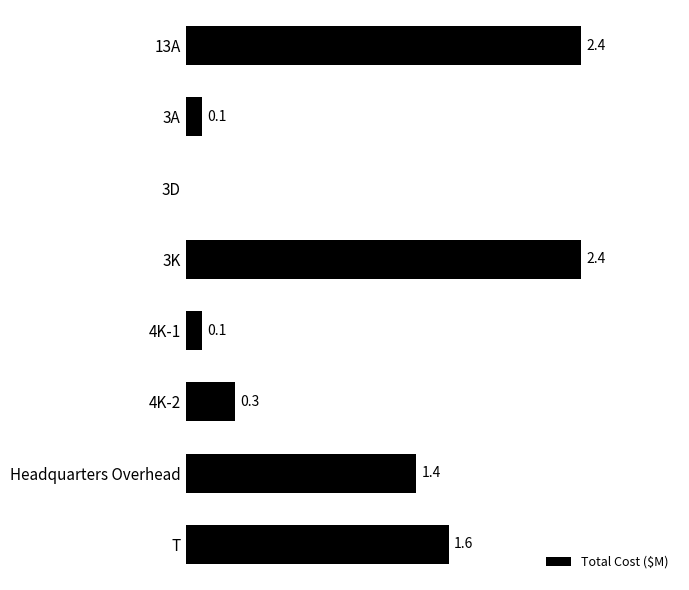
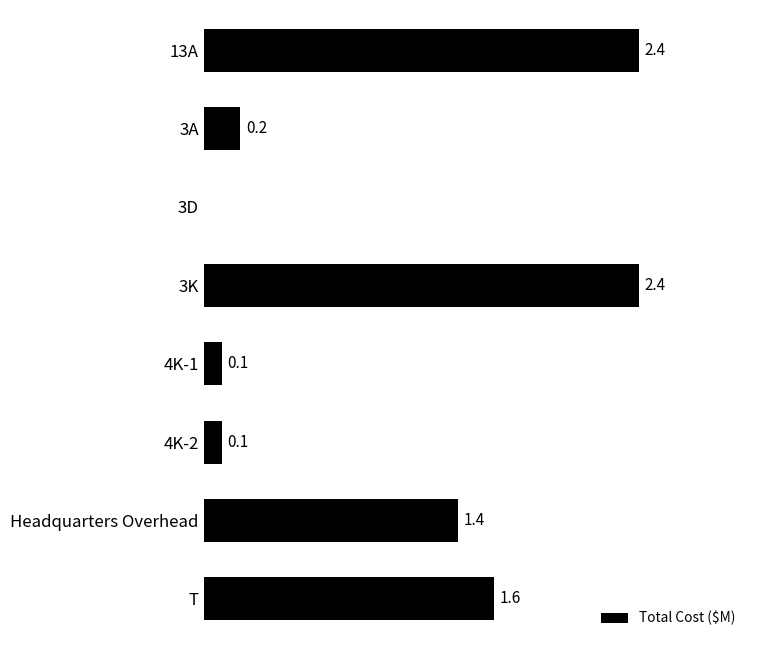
  {
    "13A": 2.4,
-   "3A": 0.1,
+   "3A": 0.2,
    "3K": 2.4,
    "4K-1": 0.1,
-   "4K-2": 0.3,
+   "4K-2": 0.1,
    "Headquarters Overhead": 1.4,
    "T": 1.6
  }
